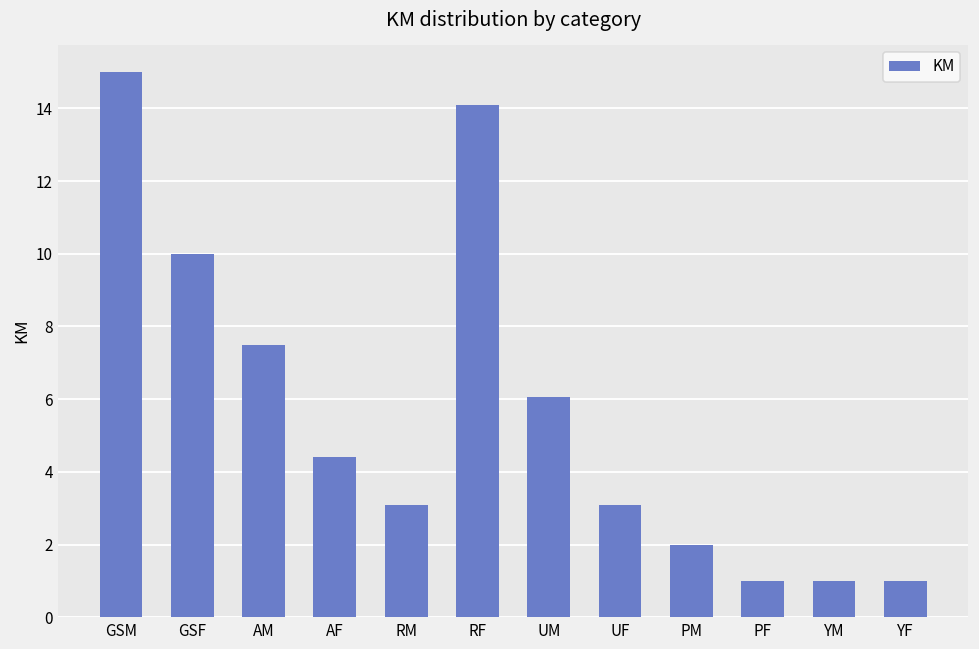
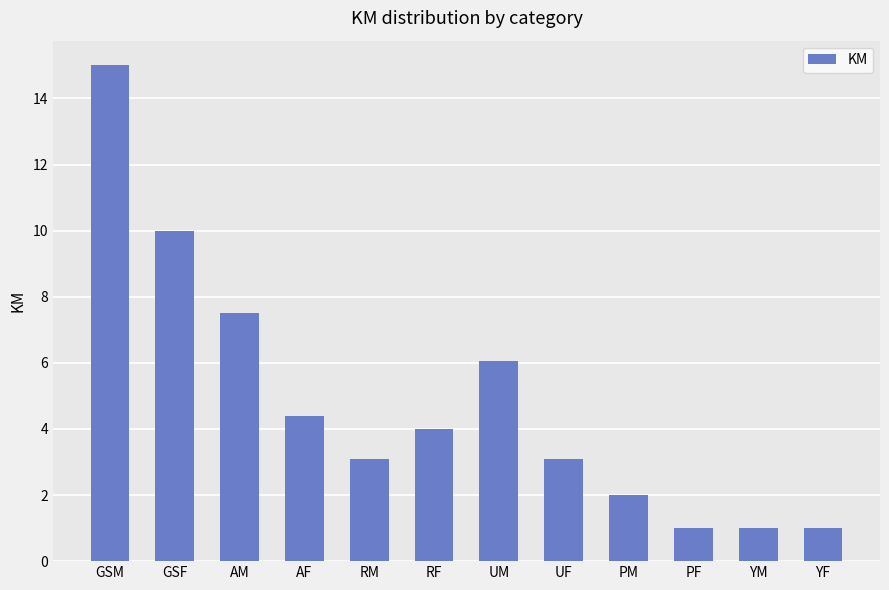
  {
    "GSM": 15.0,
    "GSF": 10.0,
    "AM": 7.5,
    "AF": 4.4,
    "RM": 3.1,
-   "RF": 14.1,
+   "RF": 4.0,
    "UM": 6.1,
    "UF": 3.1,
    "PM": 2.0,
    "PF": 1.0,
    "YM": 1.0,
    "YF": 1.0
  }
